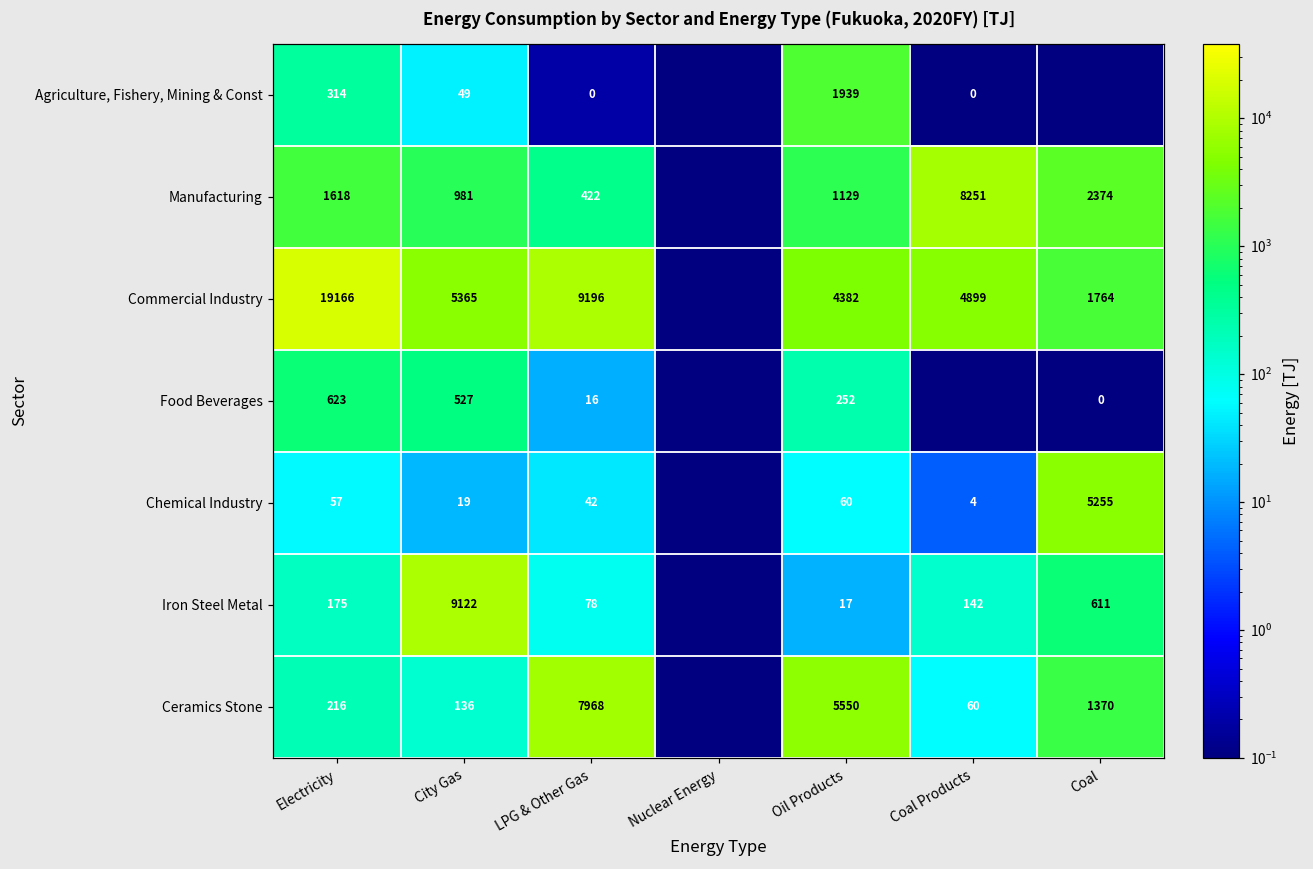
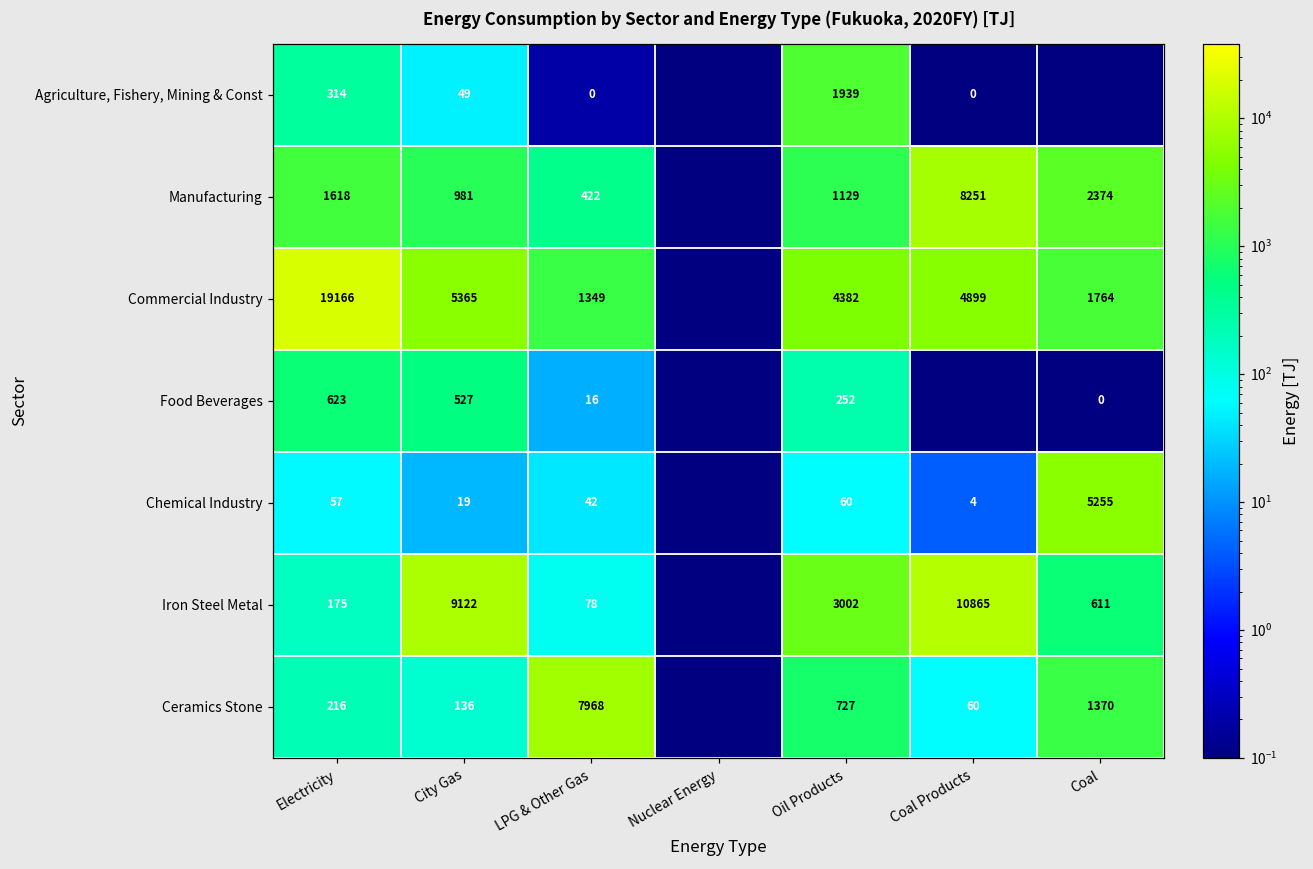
  {
    "Agriculture, Fishery, Mining & Const": {
      "Electricity": 314,
      "City Gas": 49,
      "LPG & Other Gas": 0,
      "Oil Products": 1939,
      "Coal Products": 0
    },
    "Manufacturing": {
      "Electricity": 1618,
      "City Gas": 981,
      "LPG & Other Gas": 422,
      "Oil Products": 1129,
      "Coal Products": 8251,
      "Coal": 2374
    },
    "Commercial Industry": {
      "Electricity": 19166,
      "City Gas": 5365,
-     "LPG & Other Gas": 9196,
+     "LPG & Other Gas": 1349,
      "Oil Products": 4382,
      "Coal Products": 4899,
      "Coal": 1764
    },
    "Food Beverages": {
      "Electricity": 623,
      "City Gas": 527,
      "LPG & Other Gas": 16,
      "Oil Products": 252,
      "Coal": 0
    },
    "Chemical Industry": {
      "Electricity": 57,
      "City Gas": 19,
      "LPG & Other Gas": 42,
      "Oil Products": 60,
      "Coal Products": 4,
      "Coal": 5255
    },
    "Iron Steel Metal": {
      "Electricity": 175,
      "City Gas": 9122,
      "LPG & Other Gas": 78,
-     "Oil Products": 17,
-     "Coal Products": 142,
+     "Oil Products": 3002,
+     "Coal Products": 10865,
      "Coal": 611
    },
    "Ceramics Stone": {
      "Electricity": 216,
      "City Gas": 136,
      "LPG & Other Gas": 7968,
-     "Oil Products": 5550,
+     "Oil Products": 727,
      "Coal Products": 60,
      "Coal": 1370
    }
  }
